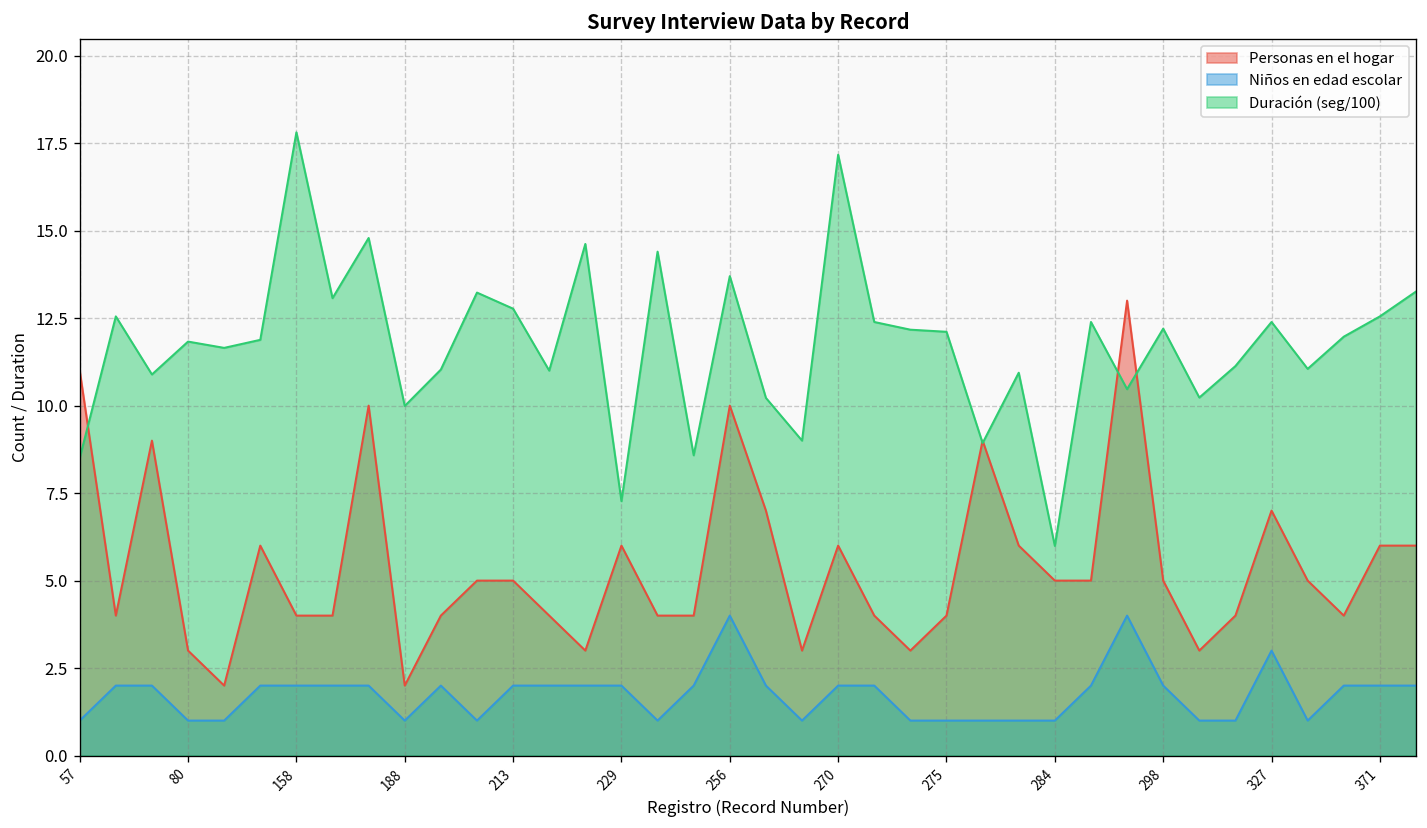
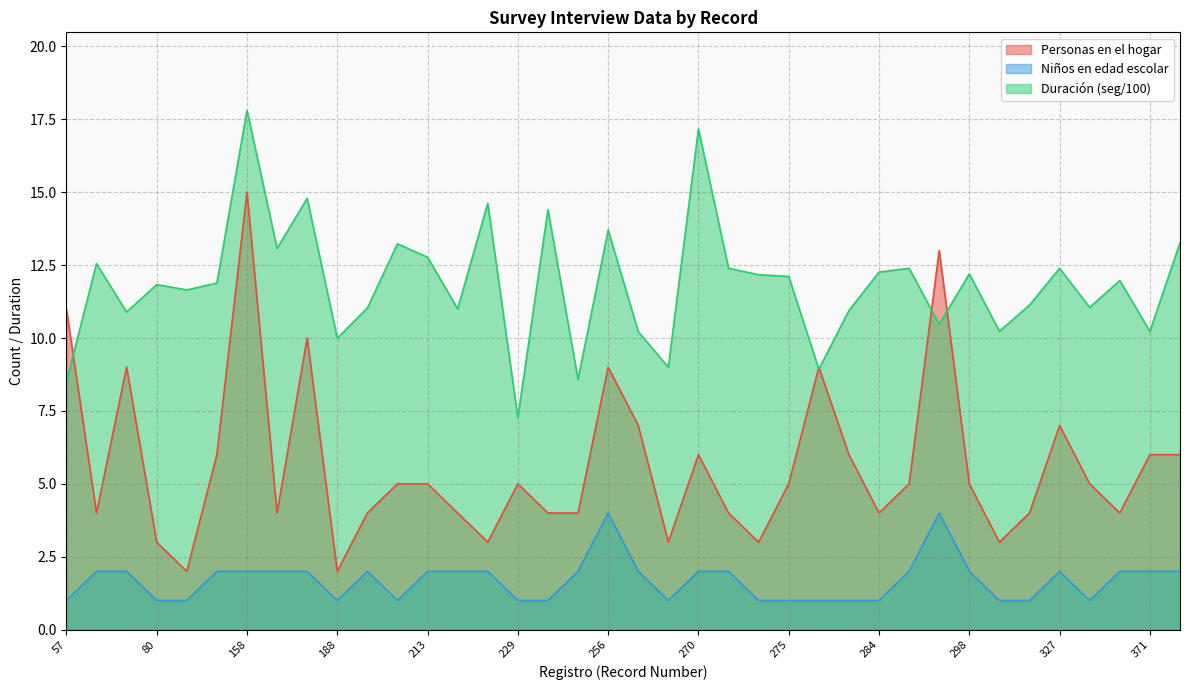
  {
    "Personas en el hogar": {
      "57": 11,
      "80": 3,
-     "158": 4,
+     "158": 15,
      "188": 2,
      "213": 5,
-     "229": 6,
-     "256": 10,
+     "229": 5,
+     "256": 9,
      "270": 6,
-     "275": 4,
-     "284": 5,
+     "275": 5,
+     "284": 4,
      "298": 5,
      "327": 7,
      "371": 6
    },
    "Niños en edad escolar": {
      "57": 1,
      "80": 1,
      "158": 2,
      "188": 1,
      "213": 2,
-     "229": 2,
+     "229": 1,
      "256": 4,
      "270": 2,
      "275": 1,
      "284": 1,
      "298": 2,
-     "327": 3,
+     "327": 2,
      "371": 2
    },
    "Duración (seg/100)": {
      "57": 8.5,
      "80": 11.8,
      "158": 17.8,
      "188": 10.0,
      "213": 12.8,
      "229": 7.3,
      "256": 13.7,
      "270": 17.2,
      "275": 12.1,
-     "284": 6.0,
+     "284": 12.3,
      "298": 12.2,
      "327": 12.4,
-     "371": 12.6
+     "371": 10.2
    }
  }
